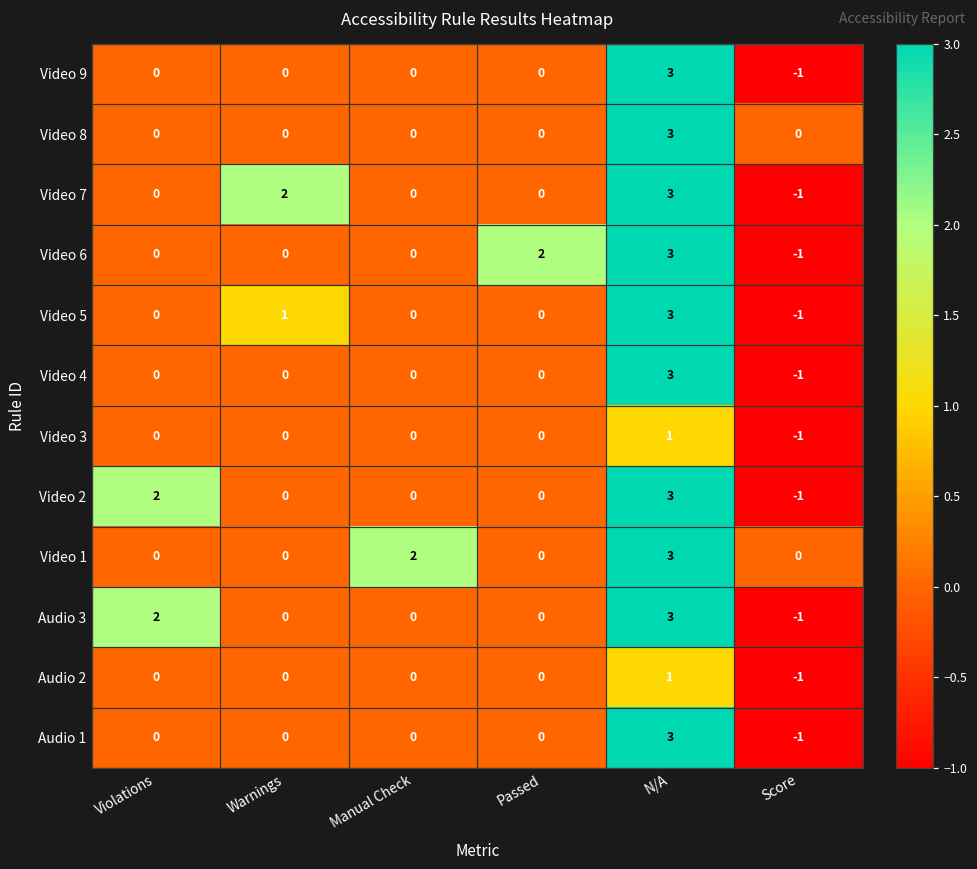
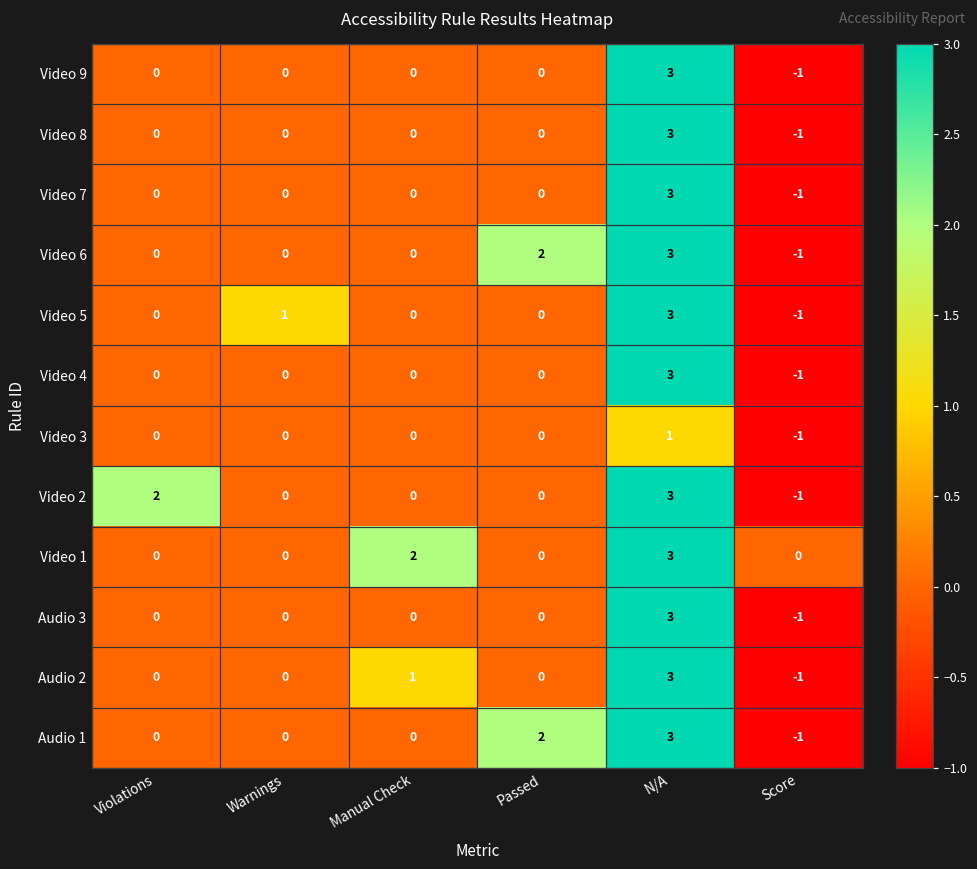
  {
    "Video 9": {
      "Violations": 0,
      "Warnings": 0,
      "Manual Check": 0,
      "Passed": 0,
      "N/A": 3,
      "Score": -1
    },
    "Video 8": {
      "Violations": 0,
      "Warnings": 0,
      "Manual Check": 0,
      "Passed": 0,
      "N/A": 3,
-     "Score": 0
+     "Score": -1
    },
    "Video 7": {
      "Violations": 0,
-     "Warnings": 2,
+     "Warnings": 0,
      "Manual Check": 0,
      "Passed": 0,
      "N/A": 3,
      "Score": -1
    },
    "Video 6": {
      "Violations": 0,
      "Warnings": 0,
      "Manual Check": 0,
      "Passed": 2,
      "N/A": 3,
      "Score": -1
    },
    "Video 5": {
      "Violations": 0,
      "Warnings": 1,
      "Manual Check": 0,
      "Passed": 0,
      "N/A": 3,
      "Score": -1
    },
    "Video 4": {
      "Violations": 0,
      "Warnings": 0,
      "Manual Check": 0,
      "Passed": 0,
      "N/A": 3,
      "Score": -1
    },
    "Video 3": {
      "Violations": 0,
      "Warnings": 0,
      "Manual Check": 0,
      "Passed": 0,
      "N/A": 1,
      "Score": -1
    },
    "Video 2": {
      "Violations": 2,
      "Warnings": 0,
      "Manual Check": 0,
      "Passed": 0,
      "N/A": 3,
      "Score": -1
    },
    "Video 1": {
      "Violations": 0,
      "Warnings": 0,
      "Manual Check": 2,
      "Passed": 0,
      "N/A": 3,
      "Score": 0
    },
    "Audio 3": {
-     "Violations": 2,
+     "Violations": 0,
      "Warnings": 0,
      "Manual Check": 0,
      "Passed": 0,
      "N/A": 3,
      "Score": -1
    },
    "Audio 2": {
      "Violations": 0,
      "Warnings": 0,
-     "Manual Check": 0,
+     "Manual Check": 1,
      "Passed": 0,
-     "N/A": 1,
+     "N/A": 3,
      "Score": -1
    },
    "Audio 1": {
      "Violations": 0,
      "Warnings": 0,
      "Manual Check": 0,
-     "Passed": 0,
+     "Passed": 2,
      "N/A": 3,
      "Score": -1
    }
  }
